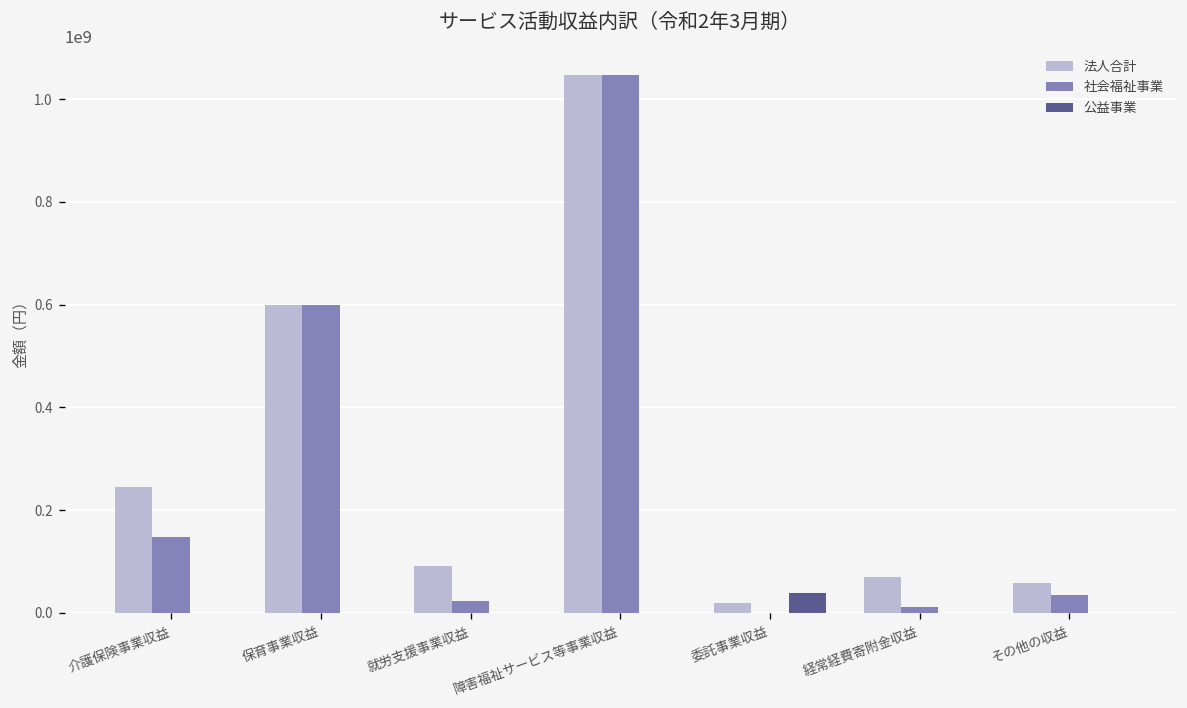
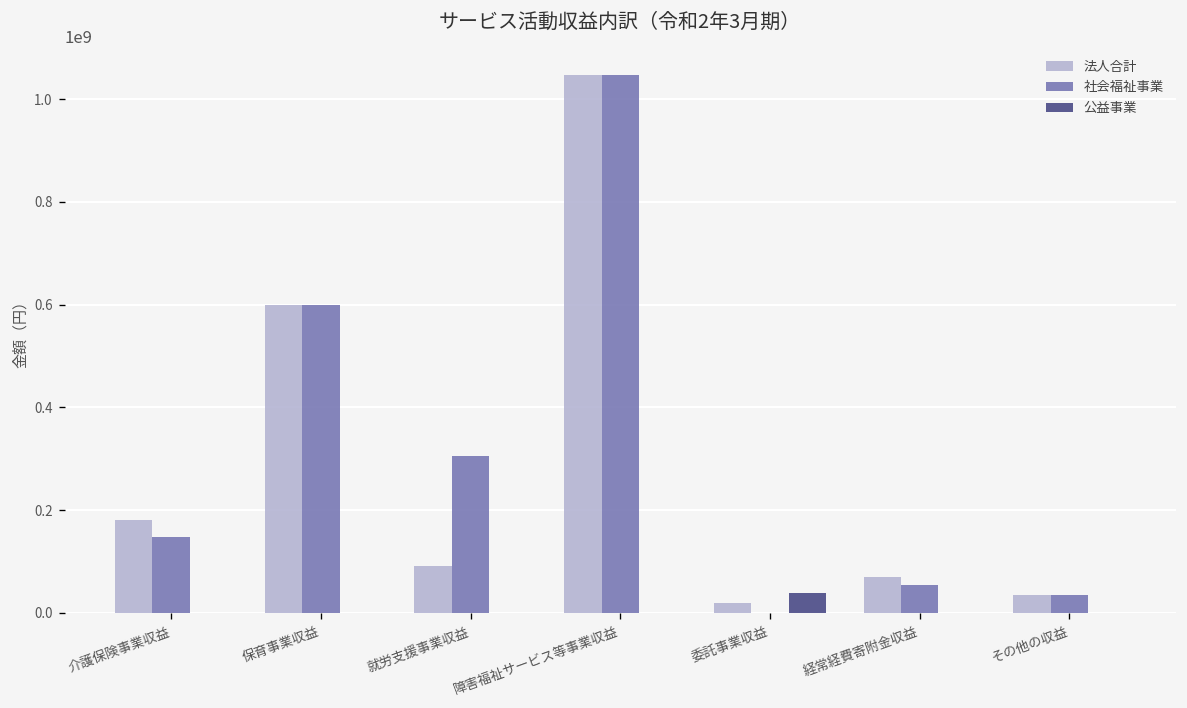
  {
    "法人合計": {
-     "介護保険事業収益": 250000000,
+     "介護保険事業収益": 180000000,
      "保育事業収益": 600000000,
      "就労支援事業収益": 90000000,
      "障害福祉サービス等事業収益": 1050000000,
      "委託事業収益": 20000000,
      "経常経費寄附金収益": 70000000,
-     "その他の収益": 60000000
+     "その他の収益": 30000000
    },
    "社会福祉事業": {
      "介護保険事業収益": 150000000,
      "保育事業収益": 600000000,
-     "就労支援事業収益": 20000000,
+     "就労支援事業収益": 300000000,
      "障害福祉サービス等事業収益": 1050000000,
      "委託事業収益": 0,
-     "経常経費寄附金収益": 10000000,
+     "経常経費寄附金収益": 50000000,
      "その他の収益": 30000000
    },
    "公益事業": {
      "介護保険事業収益": 0,
      "保育事業収益": 0,
      "就労支援事業収益": 0,
      "障害福祉サービス等事業収益": 0,
      "委託事業収益": 40000000,
      "経常経費寄附金収益": 0,
      "その他の収益": 0
    }
  }
